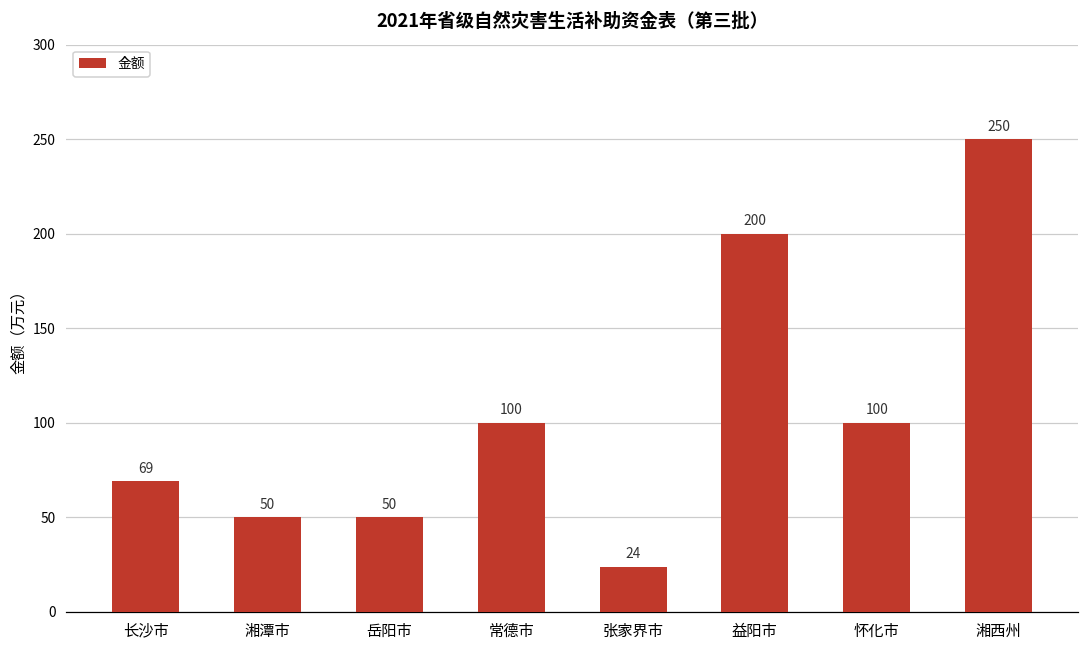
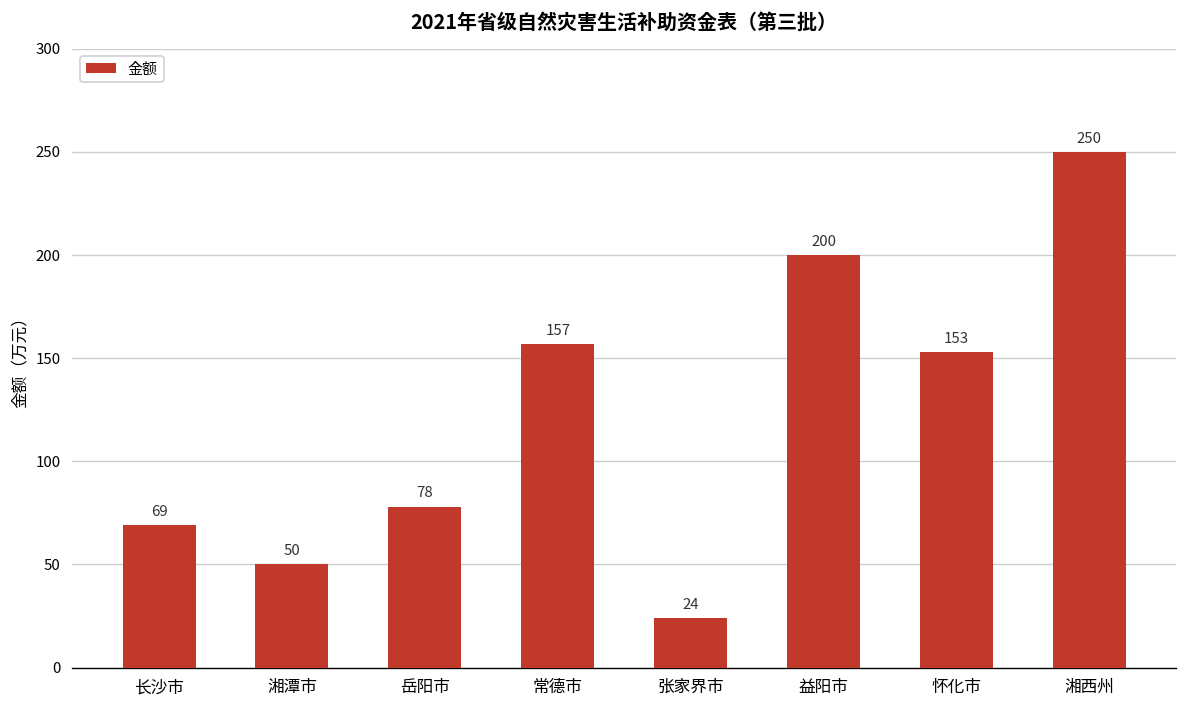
  {
    "长沙市": 69,
    "湘潭市": 50,
-   "岳阳市": 50,
-   "常德市": 100,
+   "岳阳市": 78,
+   "常德市": 157,
    "张家界市": 24,
    "益阳市": 200,
-   "怀化市": 100,
+   "怀化市": 153,
    "湘西州": 250
  }
